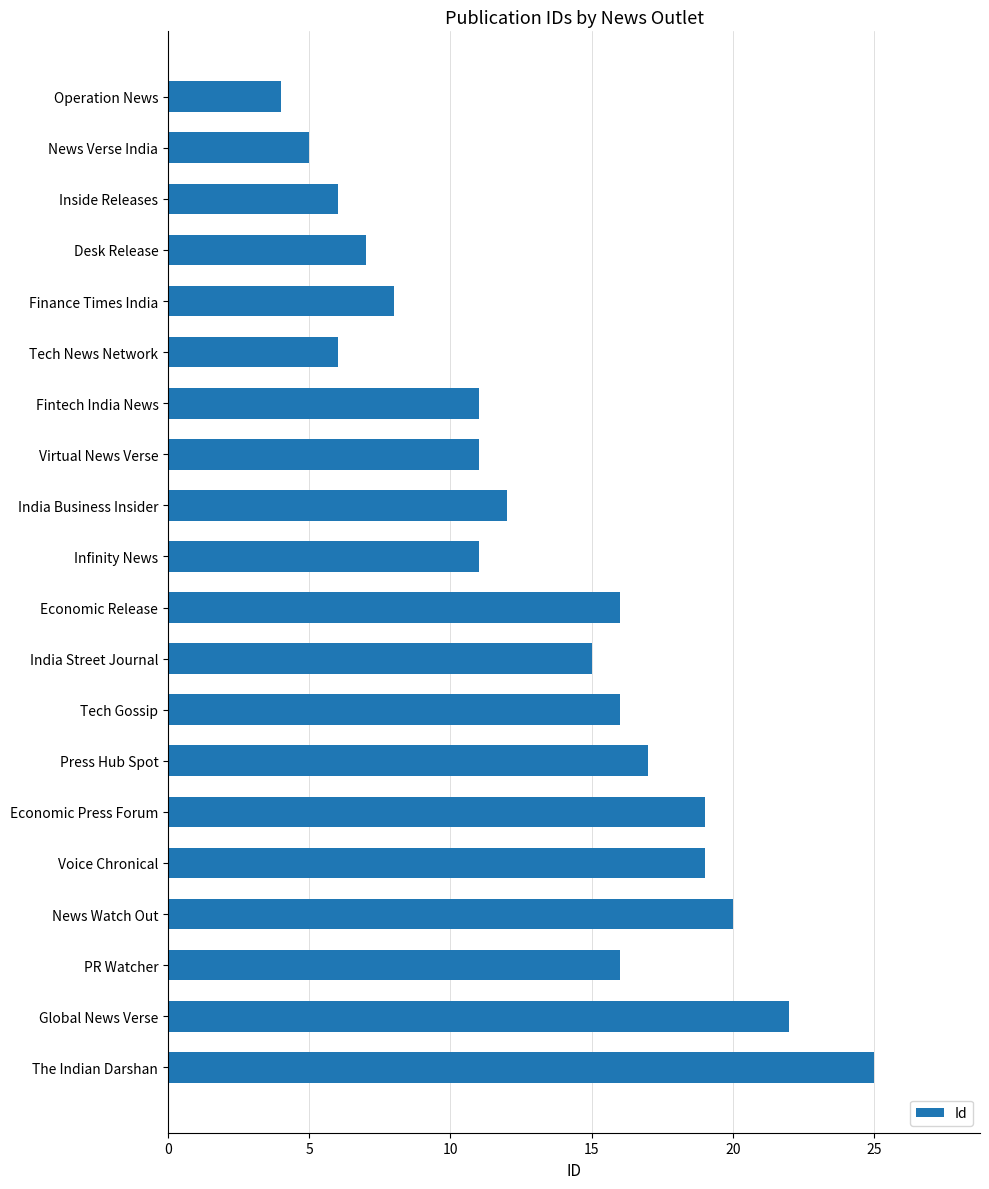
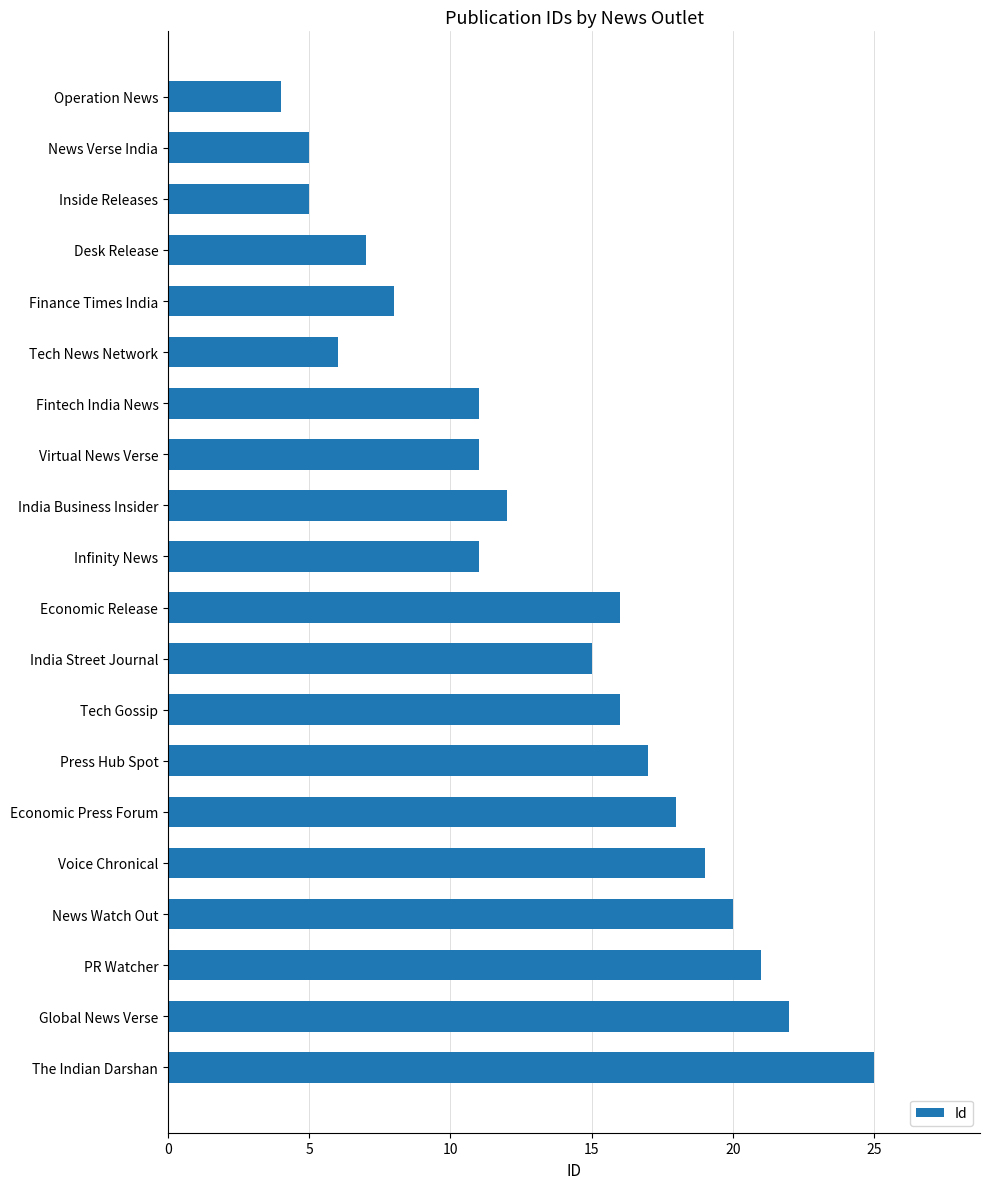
  {
    "Operation News": 4,
    "News Verse India": 5,
-   "Inside Releases": 6,
+   "Inside Releases": 5,
    "Desk Release": 7,
    "Finance Times India": 8,
    "Tech News Network": 6,
    "Fintech India News": 11,
    "Virtual News Verse": 11,
    "India Business Insider": 12,
    "Infinity News": 11,
    "Economic Release": 16,
    "India Street Journal": 15,
    "Tech Gossip": 16,
    "Press Hub Spot": 17,
-   "Economic Press Forum": 19,
+   "Economic Press Forum": 18,
    "Voice Chronical": 19,
    "News Watch Out": 20,
-   "PR Watcher": 16,
+   "PR Watcher": 21,
    "Global News Verse": 22,
    "The Indian Darshan": 25
  }
